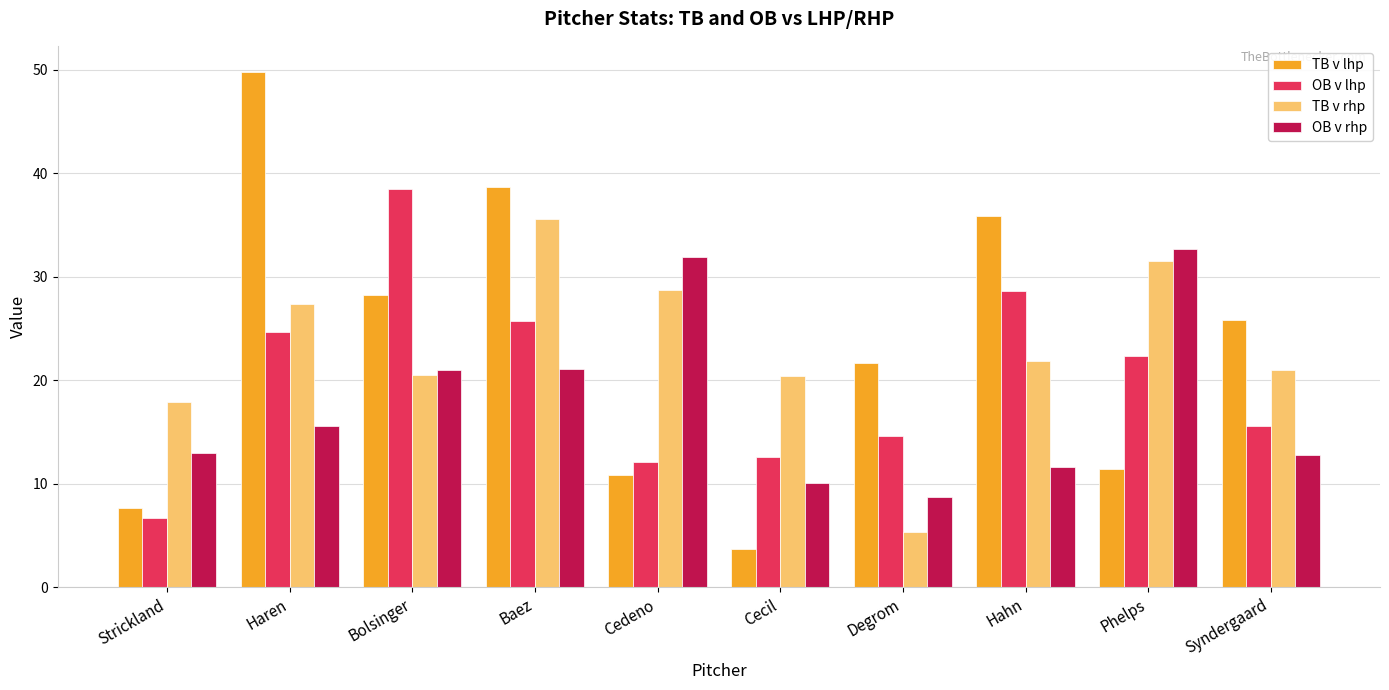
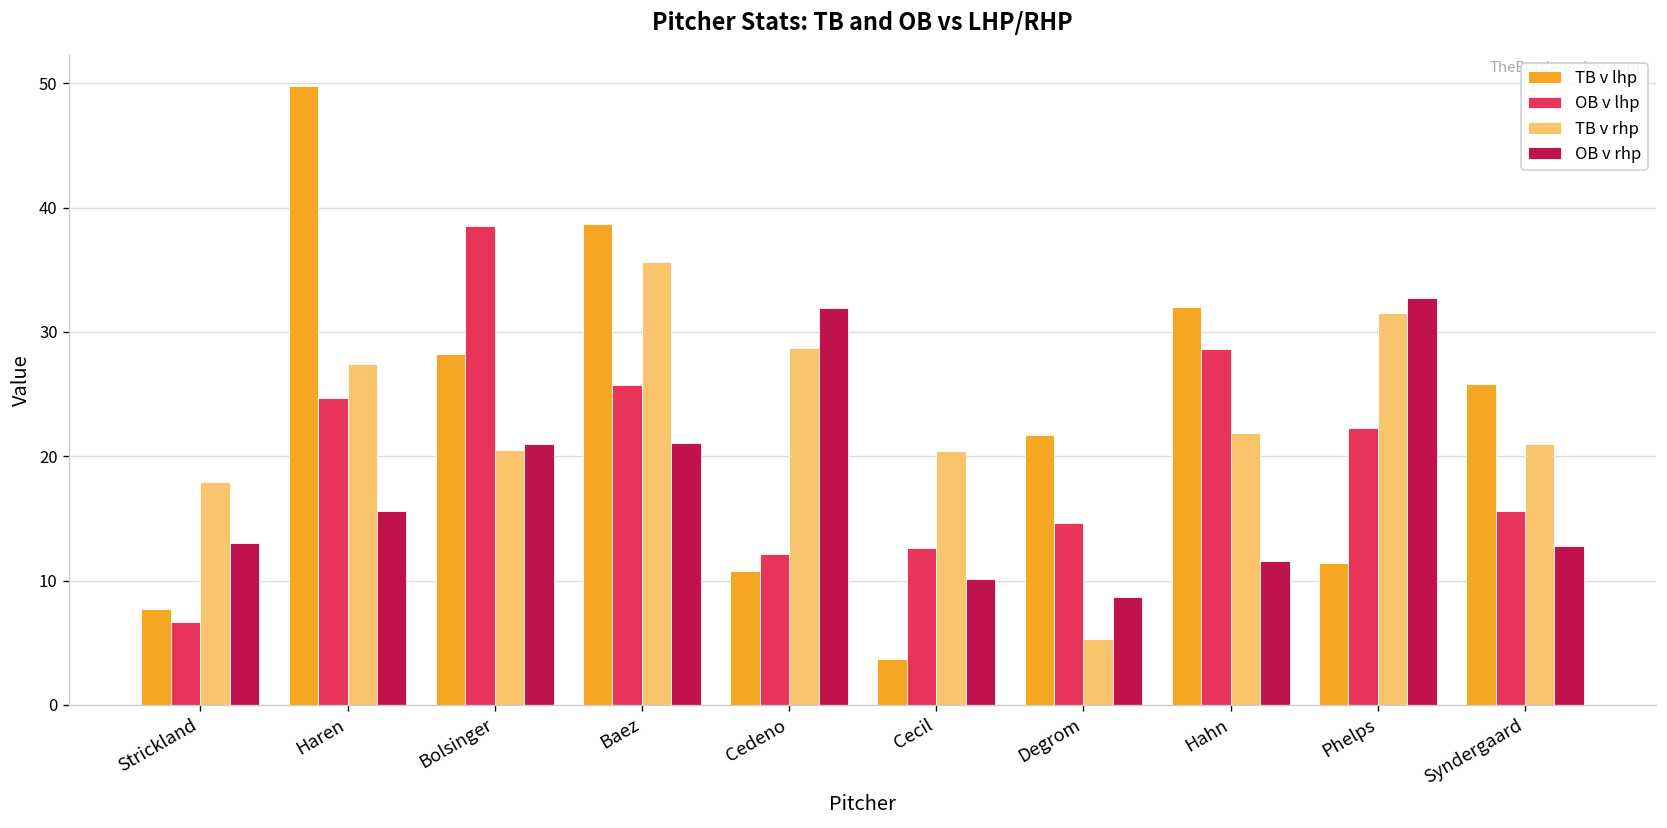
  {
    "TB v lhp": {
      "Strickland": 7.7,
      "Haren": 49.8,
      "Bolsinger": 28.2,
      "Baez": 38.7,
      "Cedeno": 10.8,
      "Cecil": 3.7,
      "Degrom": 21.7,
-     "Hahn": 35.9,
+     "Hahn": 32.0,
      "Phelps": 11.4,
      "Syndergaard": 25.8
    },
    "TB v rhp": {
      "Strickland": 17.9,
      "Haren": 27.4,
      "Bolsinger": 20.5,
      "Baez": 35.6,
      "Cedeno": 28.7,
      "Cecil": 20.4,
      "Degrom": 5.3,
      "Hahn": 21.9,
      "Phelps": 31.5,
      "Syndergaard": 21.0
    }
  }
